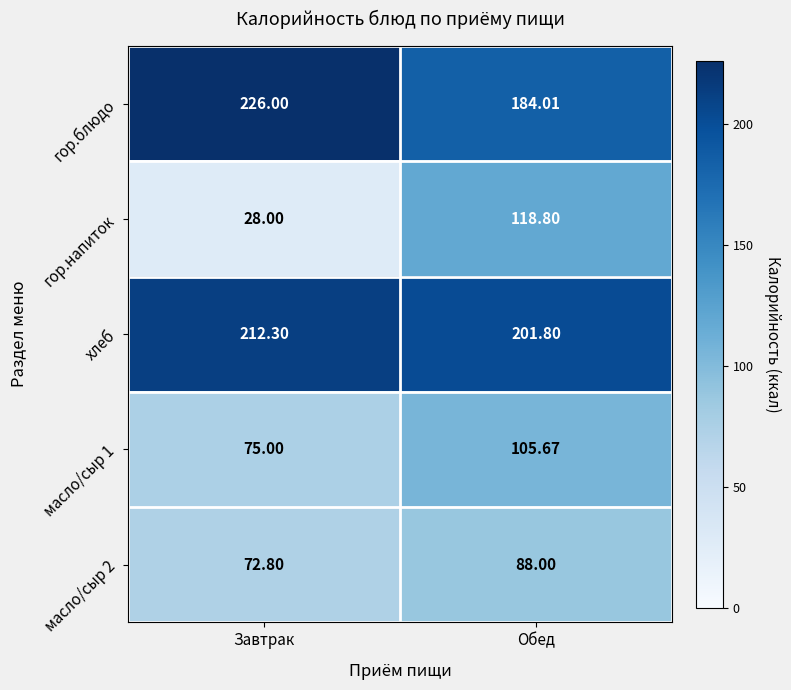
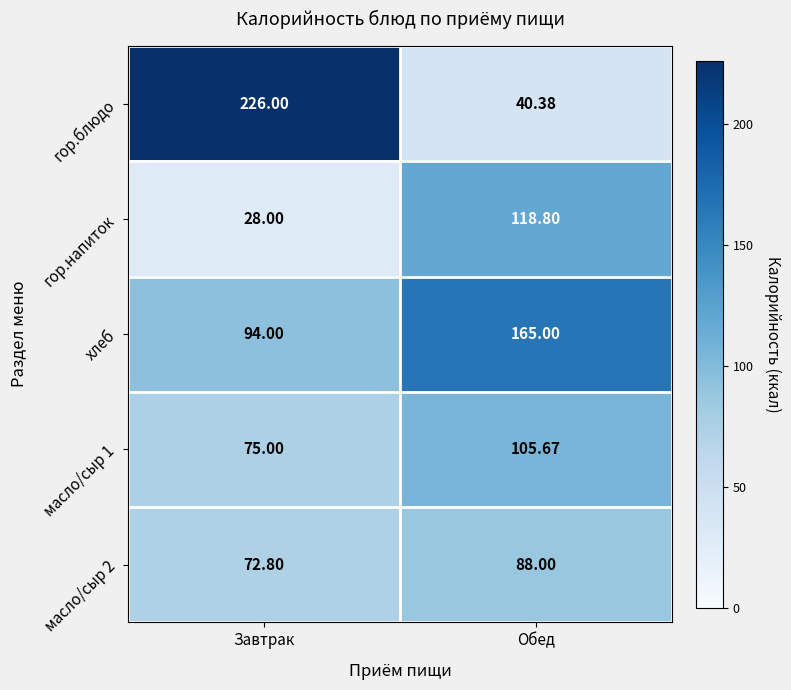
  {
    "гор.блюдо": {
      "Завтрак": 226.00,
-     "Обед": 184.01
+     "Обед": 40.38
    },
    "гор.напиток": {
      "Завтрак": 28.00,
      "Обед": 118.80
    },
    "хлеб": {
-     "Завтрак": 212.30,
-     "Обед": 201.80
+     "Завтрак": 94.00,
+     "Обед": 165.00
    },
    "масло/сыр 1": {
      "Завтрак": 75.00,
      "Обед": 105.67
    },
    "масло/сыр 2": {
      "Завтрак": 72.80,
      "Обед": 88.00
    }
  }
